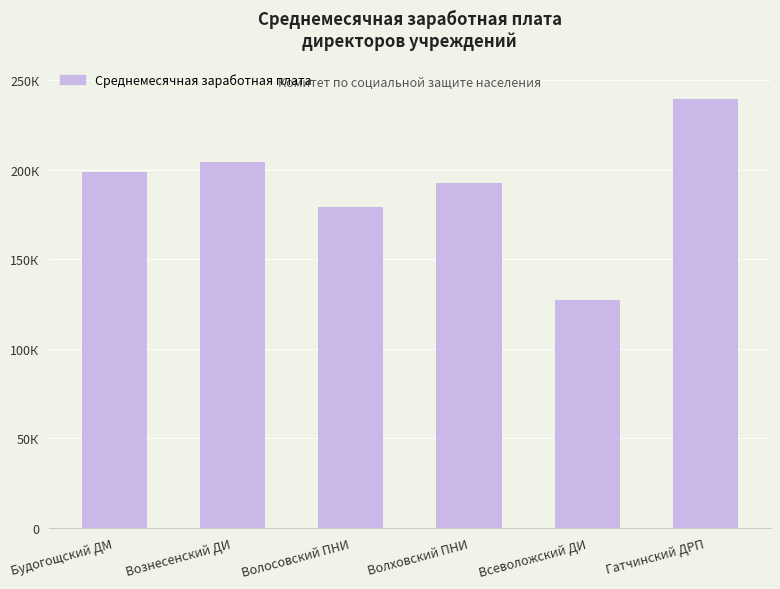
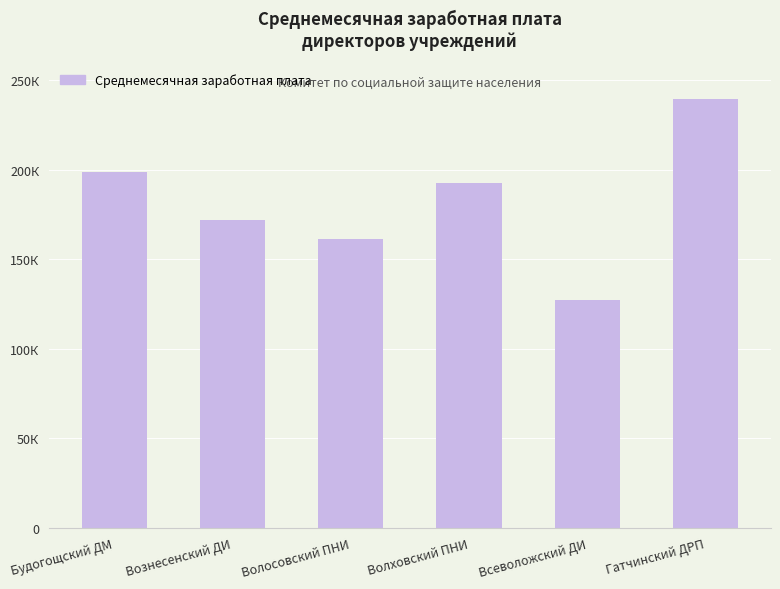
  {
    "Будогощский ДМ": "199К",
-   "Вознесенский ДИ": "204К",
-   "Волосовский ПНИ": "179К",
+   "Вознесенский ДИ": "172К",
+   "Волосовский ПНИ": "161К",
    "Волховский ПНИ": "192К",
    "Всеволожский ДИ": "128К",
    "Гатчинский ДРП": "239К"
  }
